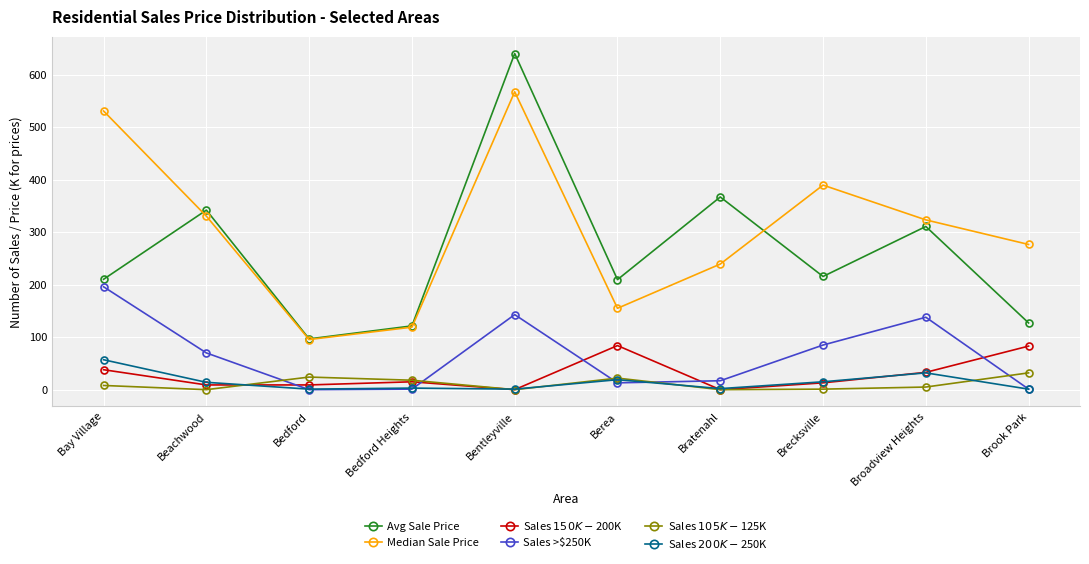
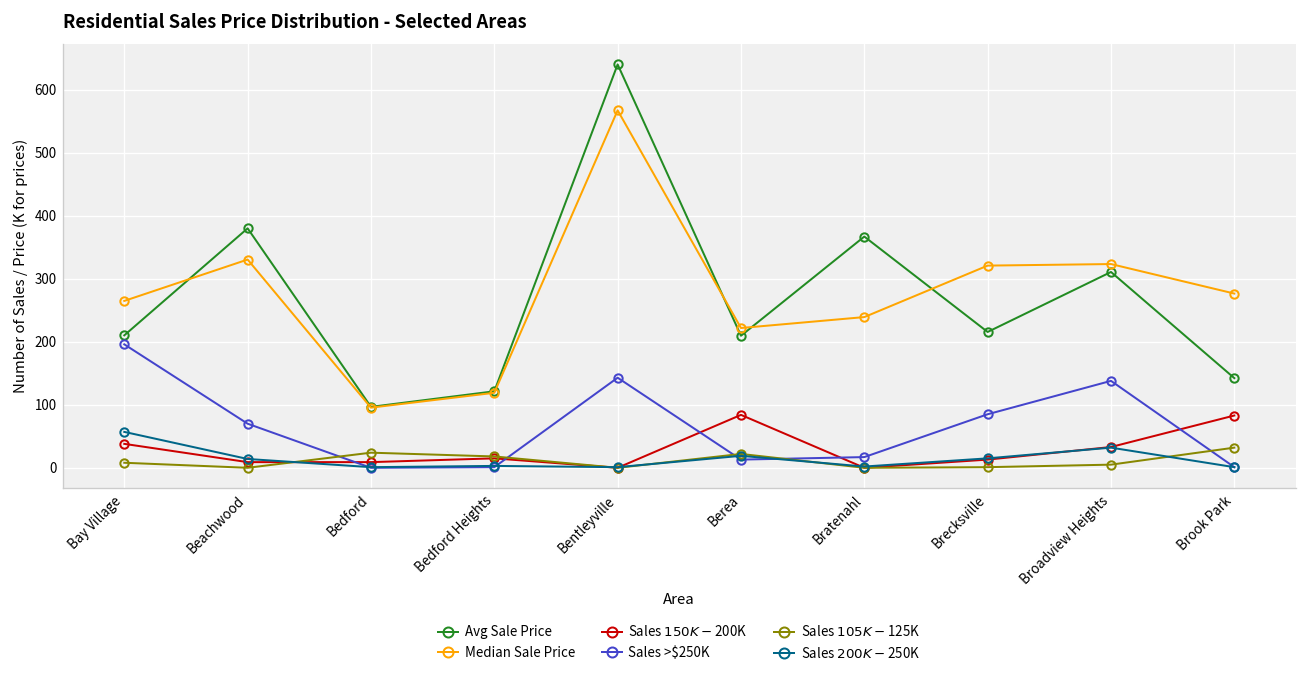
  {
    "Avg Sale Price": {
      "Bay Village": 210,
-     "Beachwood": 340,
+     "Beachwood": 380,
      "Bentleyville": 640,
      "Berea": 210,
      "Bratenahl": 370,
      "Brecksville": 220,
      "Broadview Heights": 310,
-     "Brook Park": 130
+     "Brook Park": 140
    },
    "Median Sale Price": {
-     "Bay Village": 530,
+     "Bay Village": 260,
      "Beachwood": 330,
      "Bentleyville": 570,
-     "Berea": 160,
+     "Berea": 220,
      "Bratenahl": 240,
-     "Brecksville": 390,
+     "Brecksville": 320,
      "Broadview Heights": 320,
      "Brook Park": 280
    },
    "Sales >$250K": {
      "Bay Village": 200,
      "Beachwood": 70,
      "Bentleyville": 140,
      "Berea": 10,
      "Bratenahl": 20,
      "Brecksville": 90,
      "Broadview Heights": 140
    }
  }
